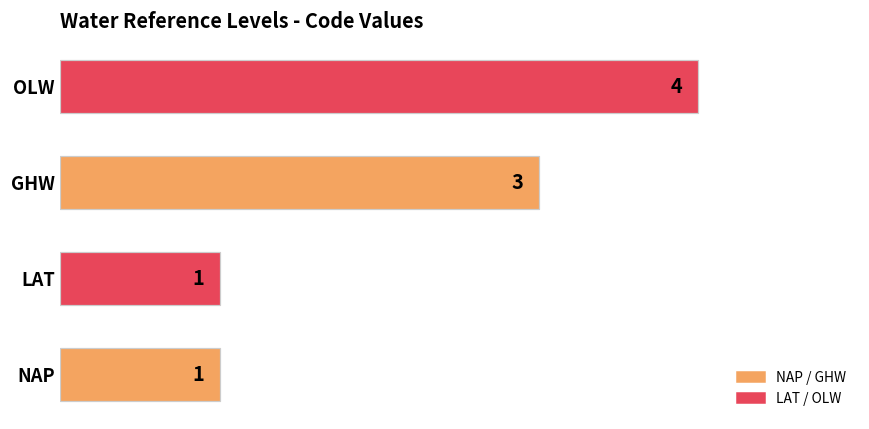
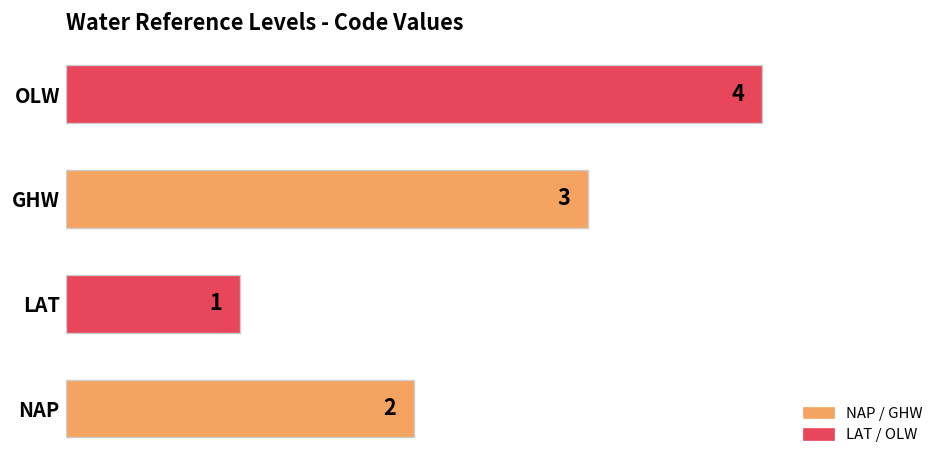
  {
    "OLW": 4,
    "GHW": 3,
    "LAT": 1,
-   "NAP": 1
+   "NAP": 2
  }
